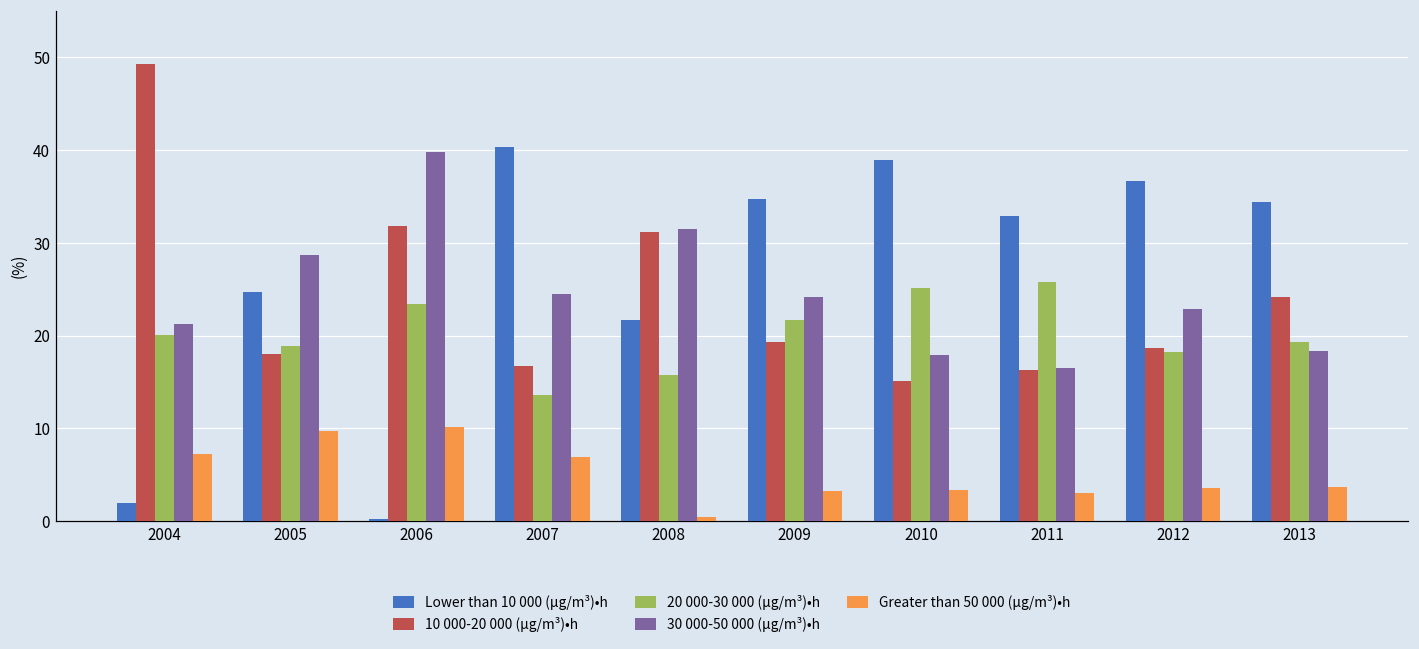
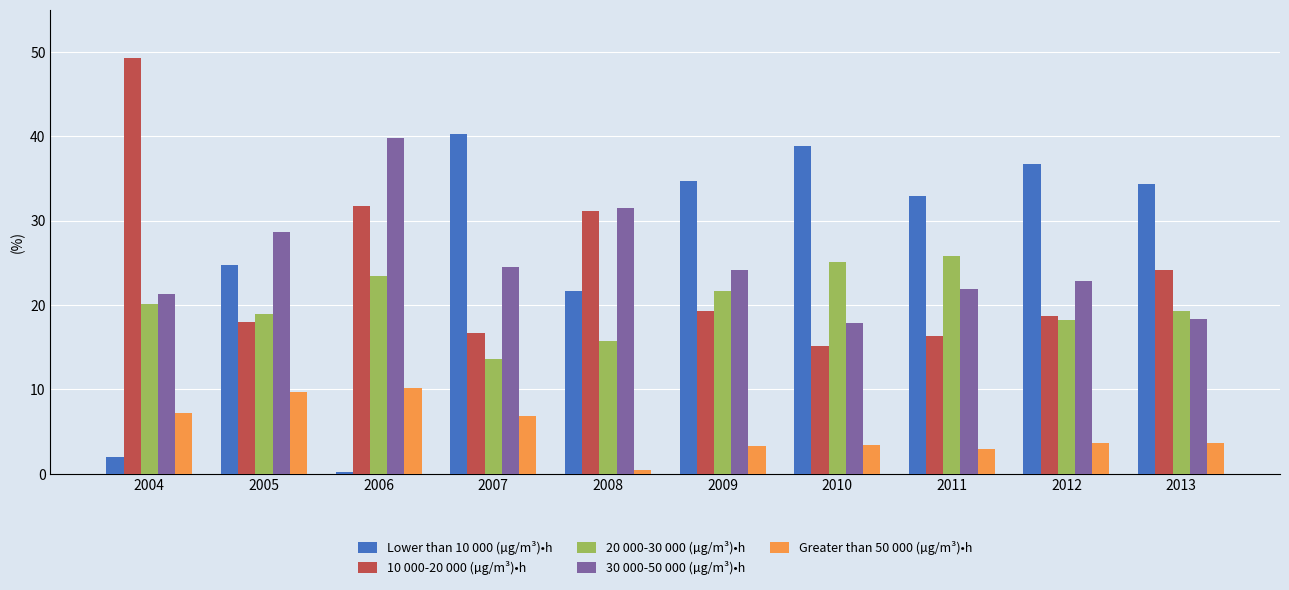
  {
    "Lower than 10 000 (µg/m³)•h": {
      "2004": 2,
      "2005": 25,
      "2007": 40,
      "2008": 22,
      "2009": 35,
      "2010": 39,
      "2011": 33,
      "2012": 37,
      "2013": 34
    },
    "10 000-20 000 (µg/m³)•h": {
      "2004": 49,
      "2005": 18,
      "2006": 32,
      "2007": 17,
      "2008": 31,
      "2009": 19,
      "2010": 15,
      "2011": 16,
      "2012": 19,
      "2013": 24
    },
    "20 000-30 000 (µg/m³)•h": {
      "2004": 20,
      "2005": 19,
      "2006": 23,
      "2007": 14,
      "2008": 16,
      "2009": 22,
      "2010": 25,
      "2011": 26,
      "2012": 18,
      "2013": 19
    },
    "30 000-50 000 (µg/m³)•h": {
      "2004": 21,
      "2005": 29,
      "2006": 40,
      "2007": 25,
      "2008": 32,
      "2009": 24,
      "2010": 18,
-     "2011": 17,
+     "2011": 22,
      "2012": 23,
      "2013": 18
    },
    "Greater than 50 000 (µg/m³)•h": {
      "2004": 7,
      "2005": 10,
      "2006": 10,
      "2007": 7,
      "2008": 1,
      "2009": 3,
      "2010": 3,
      "2011": 3,
      "2012": 4,
      "2013": 4
    }
  }
